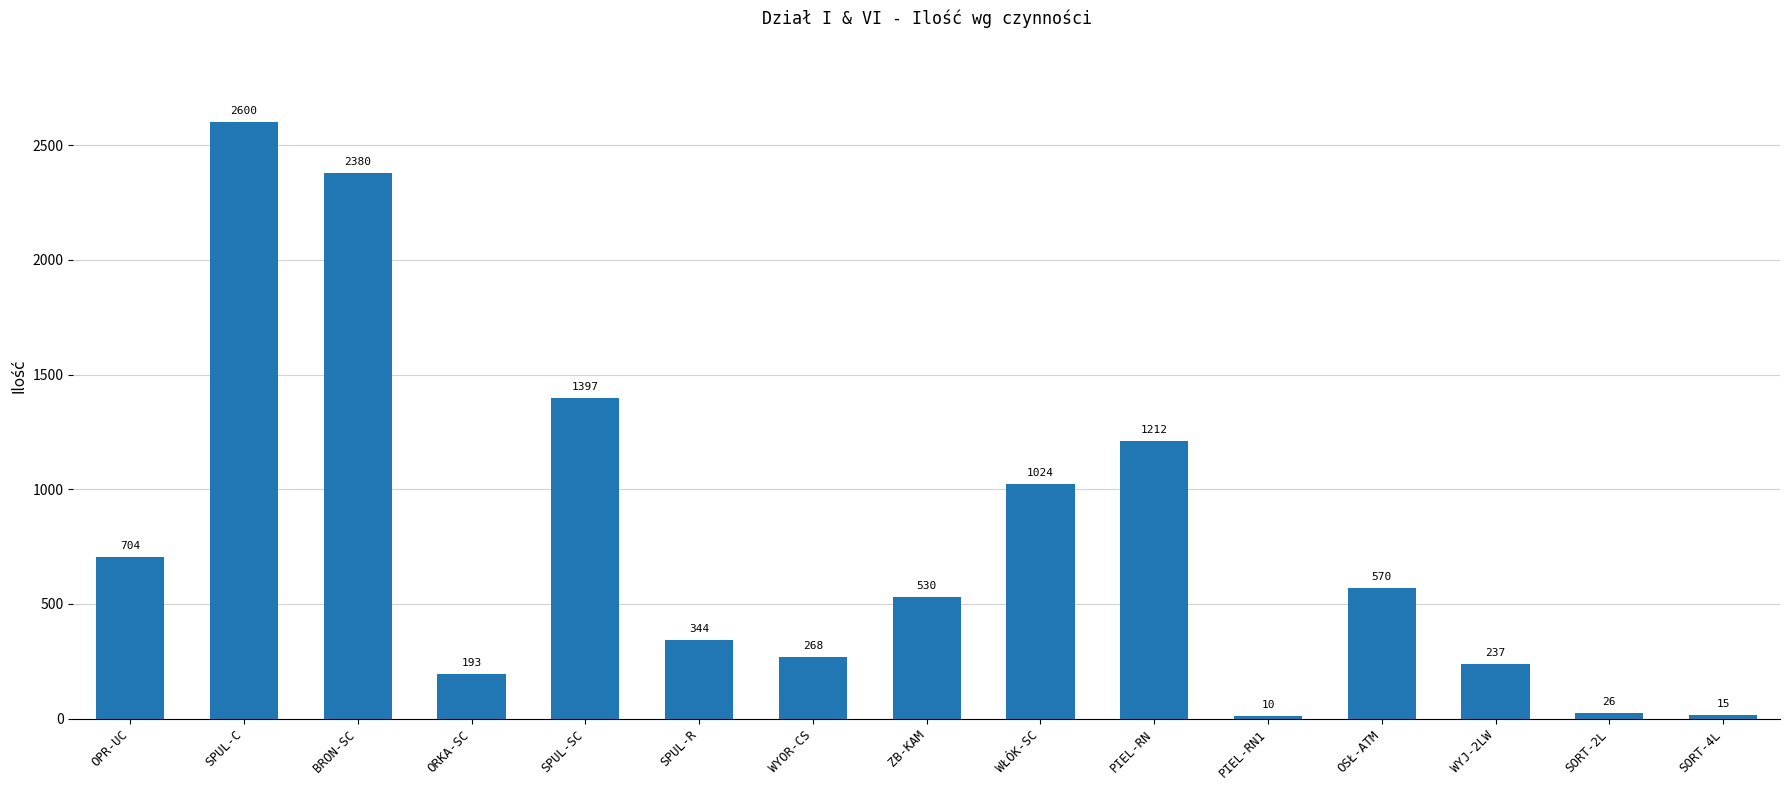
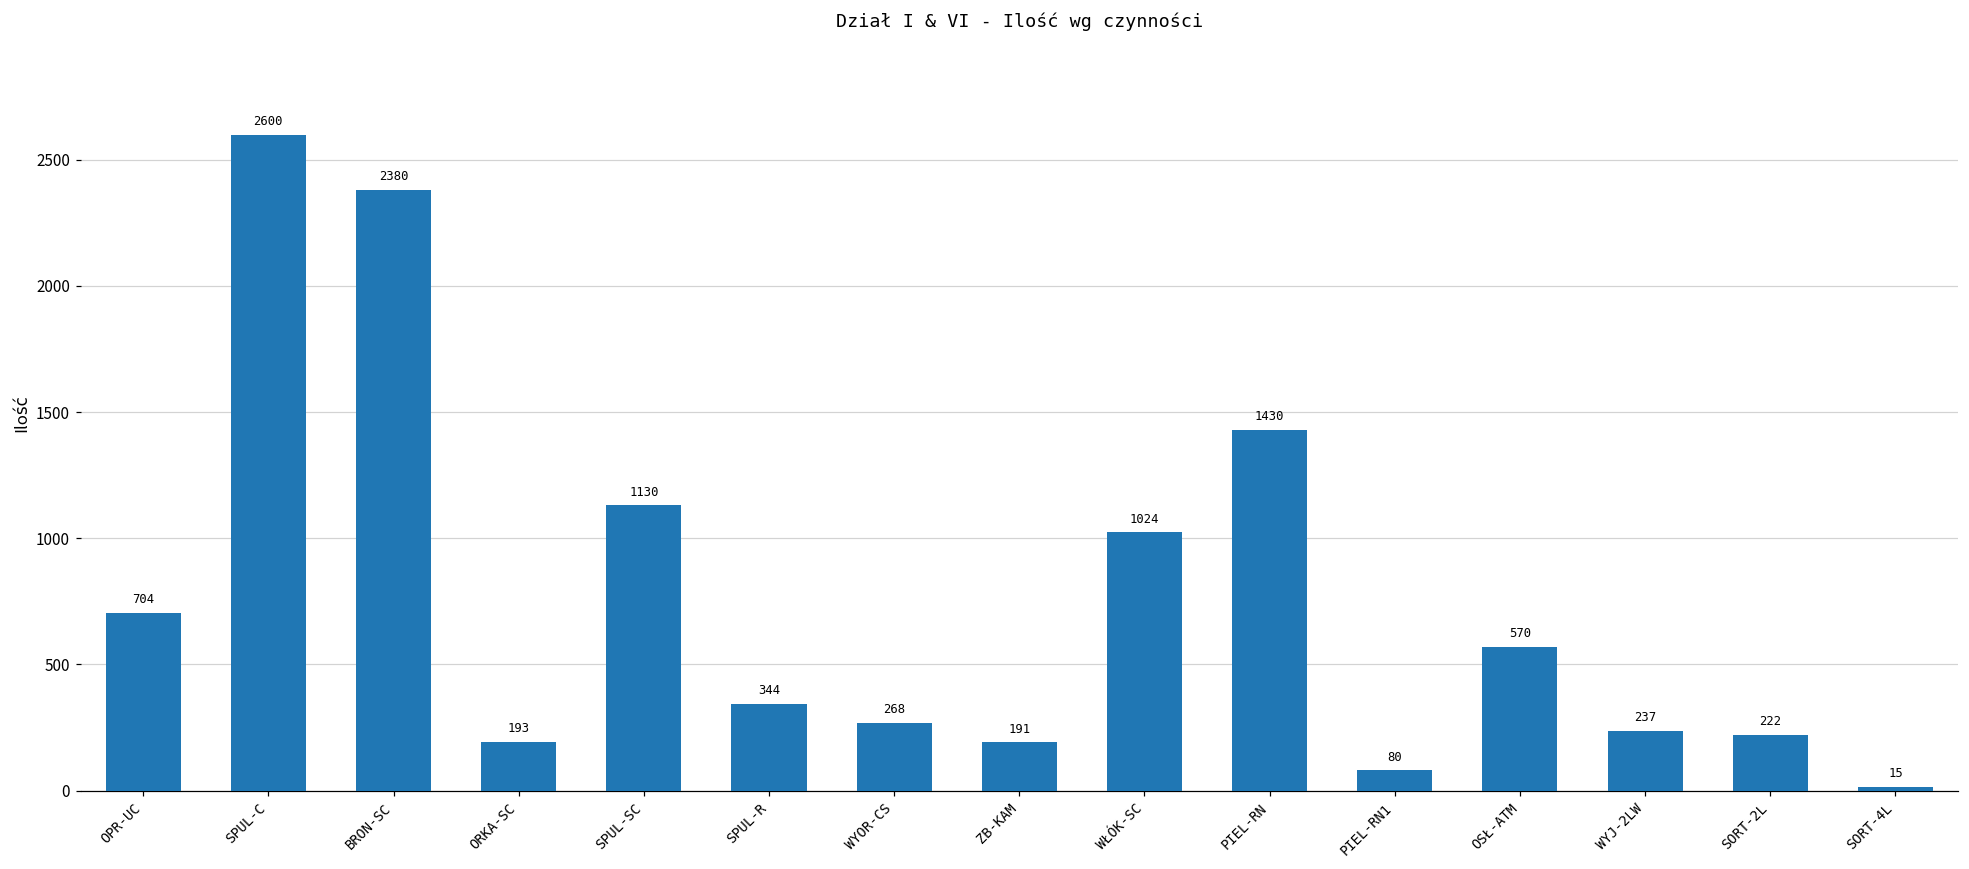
  {
    "OPR-UC": 704,
    "SPUL-C": 2600,
    "BRON-SC": 2380,
    "ORKA-SC": 193,
-   "SPUL-SC": 1397,
+   "SPUL-SC": 1130,
    "SPUL-R": 344,
    "WYOR-CS": 268,
-   "ZB-KAM": 530,
+   "ZB-KAM": 191,
    "WŁÓK-SC": 1024,
-   "PIEL-RN": 1212,
-   "PIEL-RN1": 10,
+   "PIEL-RN": 1430,
+   "PIEL-RN1": 80,
    "OSŁ-ATM": 570,
    "WYJ-2LW": 237,
-   "SORT-2L": 26,
+   "SORT-2L": 222,
    "SORT-4L": 15
  }
